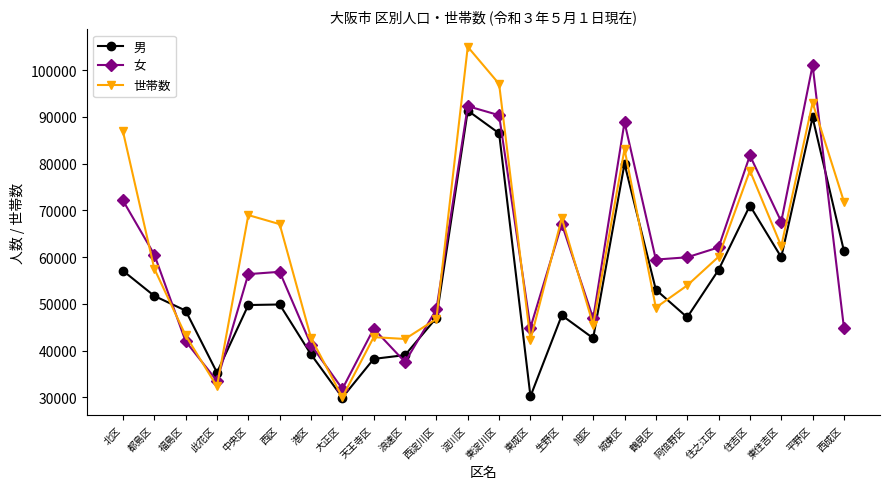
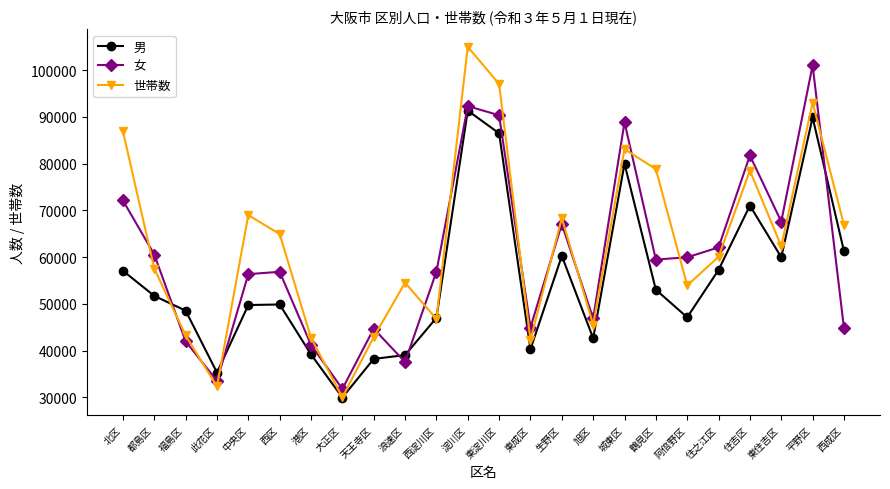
  {
    "男": {
      "北区": 57000,
      "都島区": 52000,
      "福島区": 49000,
      "此花区": 35000,
      "中央区": 50000,
      "西区": 50000,
      "港区": 39000,
      "天王寺区": 38000,
      "浪速区": 39000,
      "淀川区": 91000,
      "東淀川区": 86000,
-     "東成区": 30000,
-     "生野区": 48000,
+     "東成区": 40000,
+     "生野区": 60000,
      "旭区": 43000,
      "城東区": 80000,
      "鶴見区": 53000,
      "阿倍野区": 47000,
      "住之江区": 57000,
      "住吉区": 71000,
      "東住吉区": 60000,
      "平野区": 90000,
      "西成区": 61000
    },
    "女": {
      "北区": 72000,
      "都島区": 61000,
      "福島区": 42000,
      "此花区": 34000,
      "中央区": 56000,
      "西区": 57000,
      "港区": 41000,
      "大正区": 32000,
      "天王寺区": 45000,
      "浪速区": 38000,
-     "西淀川区": 49000,
+     "西淀川区": 57000,
      "淀川区": 92000,
      "東淀川区": 90000,
      "東成区": 45000,
      "生野区": 67000,
      "旭区": 47000,
      "城東区": 89000,
      "鶴見区": 59000,
      "阿倍野区": 60000,
      "住之江区": 62000,
      "住吉区": 82000,
      "東住吉区": 68000,
      "平野区": 101000,
      "西成区": 45000
    },
    "世帯数": {
      "北区": 87000,
      "都島区": 58000,
      "福島区": 43000,
      "此花区": 32000,
      "中央区": 69000,
-     "西区": 67000,
+     "西区": 65000,
      "港区": 43000,
      "天王寺区": 43000,
-     "浪速区": 42000,
+     "浪速区": 55000,
      "淀川区": 105000,
      "東淀川区": 97000,
      "東成区": 42000,
      "生野区": 68000,
      "旭区": 46000,
      "城東区": 83000,
-     "鶴見区": 49000,
+     "鶴見区": 79000,
      "阿倍野区": 54000,
      "住之江区": 60000,
      "住吉区": 79000,
      "東住吉区": 62000,
      "平野区": 93000,
-     "西成区": 72000
+     "西成区": 67000
    }
  }
